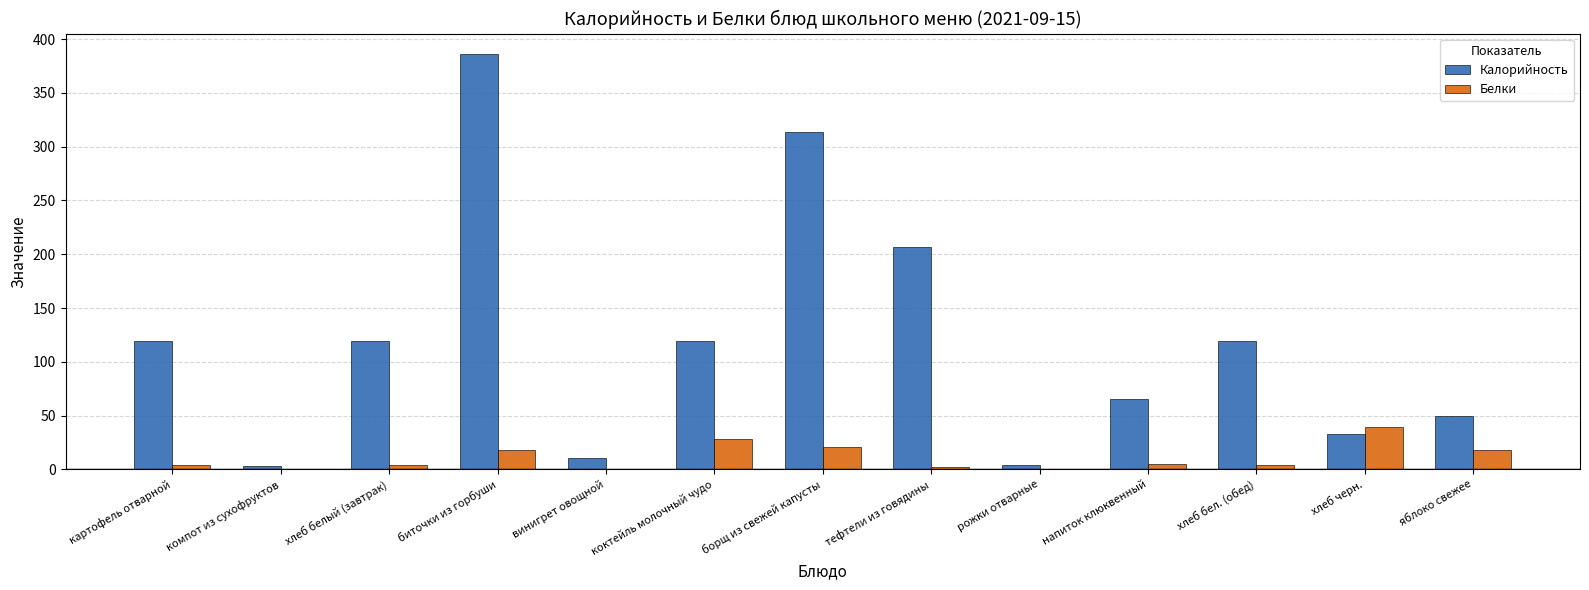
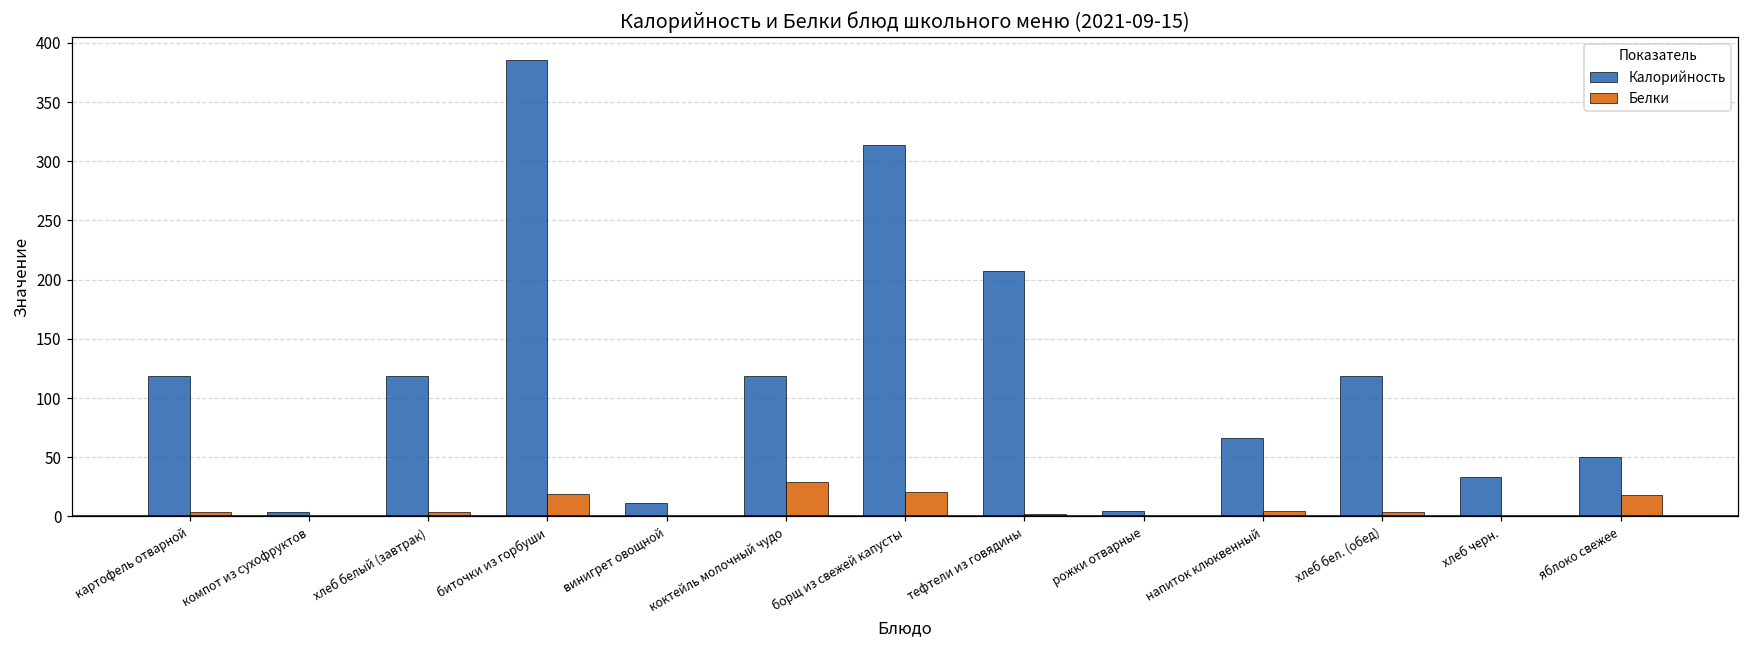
  {
    "Калорийность": {
      "картофель отварной": 119,
      "компот из сухофруктов": 4,
      "хлеб белый (завтрак)": 119,
      "биточки из горбуши": 386,
      "винигрет овощной": 11,
      "коктейль молочный чудо": 119,
      "борщ из свежей капусты": 314,
      "тефтели из говядины": 207,
      "рожки отварные": 4,
      "напиток клюквенный": 66,
      "хлеб бел. (обед)": 119,
      "хлеб черн.": 33,
      "яблоко свежее": 50
    },
    "Белки": {
      "картофель отварной": 4,
      "компот из сухофруктов": 0,
      "хлеб белый (завтрак)": 4,
      "биточки из горбуши": 18,
      "коктейль молочный чудо": 29,
      "борщ из свежей капусты": 21,
      "напиток клюквенный": 5,
      "хлеб бел. (обед)": 4,
-     "хлеб черн.": 39,
+     "хлеб черн.": 0,
      "яблоко свежее": 18
    }
  }
